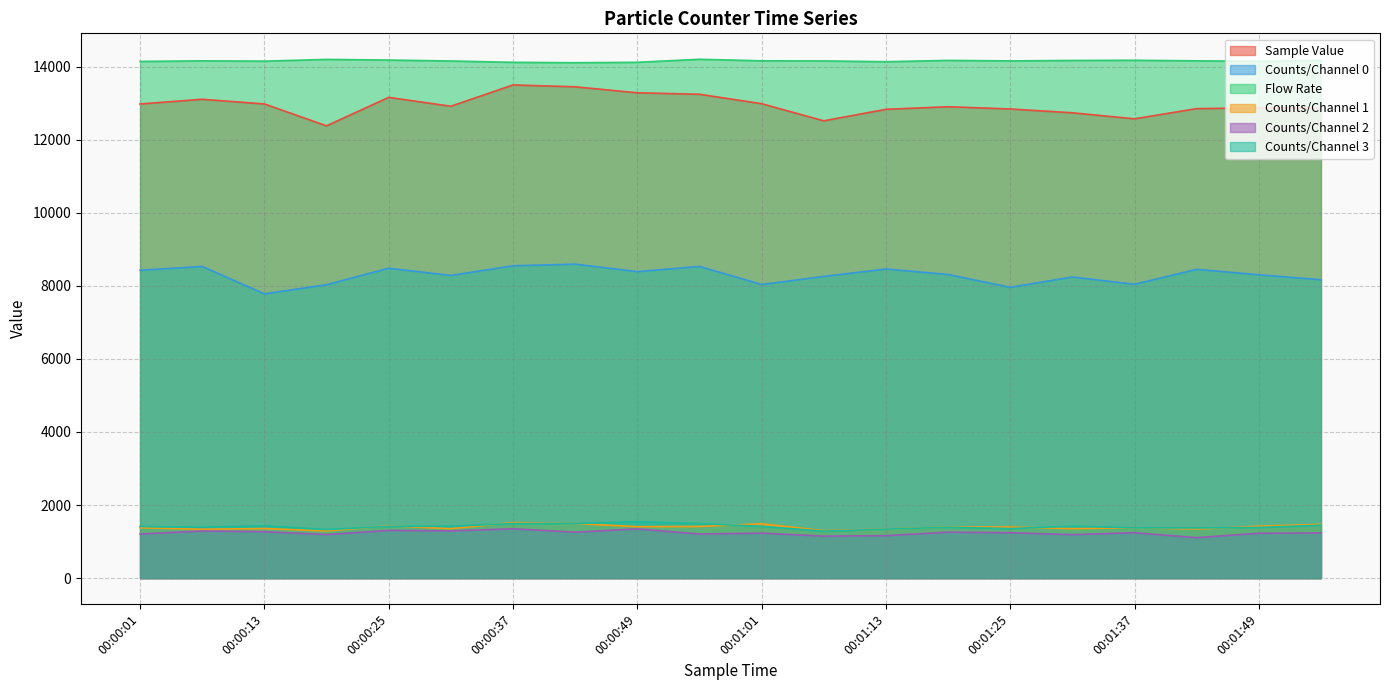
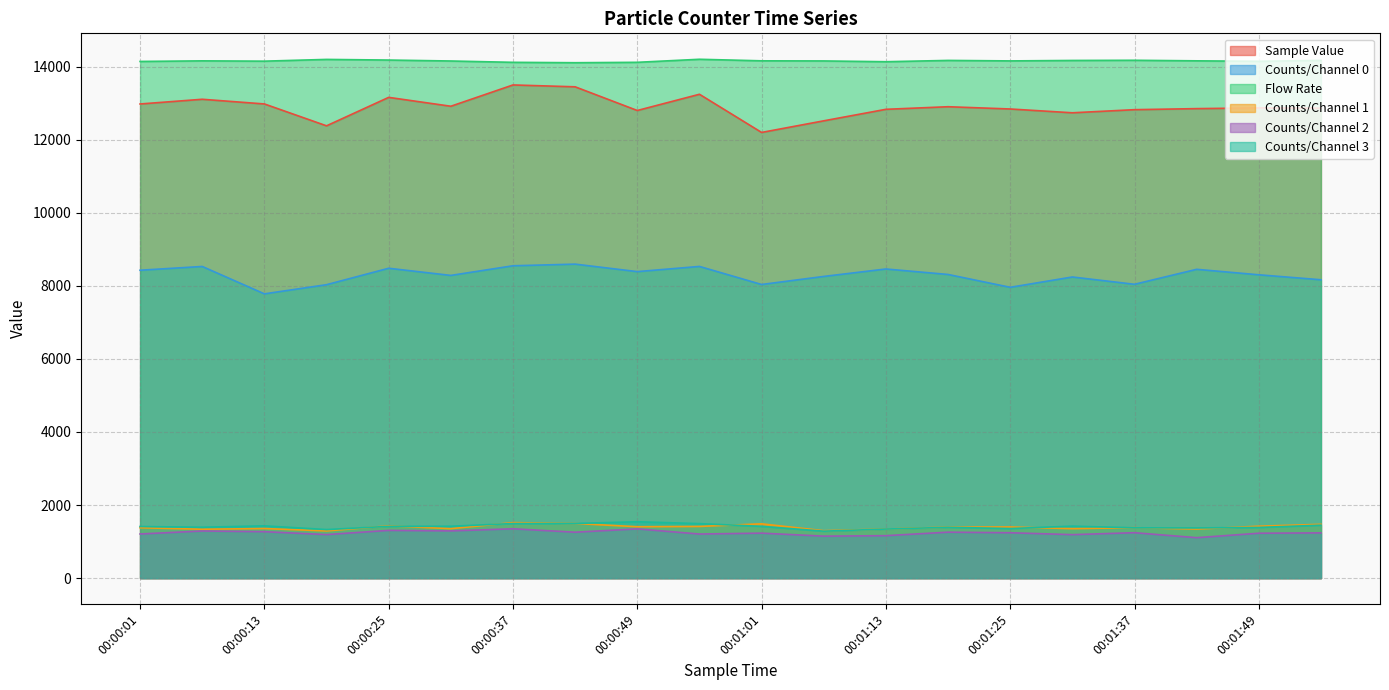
  {
    "Sample Value": {
      "00:00:01": 13000,
      "00:00:13": 13000,
      "00:00:25": 13200,
      "00:00:37": 13500,
-     "00:00:49": 13300,
-     "00:01:01": 13000,
+     "00:00:49": 12800,
+     "00:01:01": 12200,
      "00:01:13": 12800,
      "00:01:25": 12800,
-     "00:01:37": 12600
+     "00:01:37": 12800
    },
    "Counts/Channel 0": {
      "00:00:01": 8400,
      "00:00:13": 7800,
      "00:00:25": 8500,
      "00:00:37": 8600,
      "00:00:49": 8400,
      "00:01:01": 8000,
      "00:01:13": 8500,
      "00:01:25": 8000,
      "00:01:37": 8000,
      "00:01:49": 8300
    },
    "Counts/Channel 1": {
      "00:00:13": 1400,
      "00:01:01": 1500
    },
    "Counts/Channel 2": {
      "00:00:01": 1200,
      "00:00:13": 1300,
      "00:00:25": 1300,
      "00:00:37": 1400,
      "00:01:01": 1200,
      "00:01:13": 1200,
      "00:01:25": 1200,
      "00:01:37": 1200,
      "00:01:49": 1200
    }
  }
